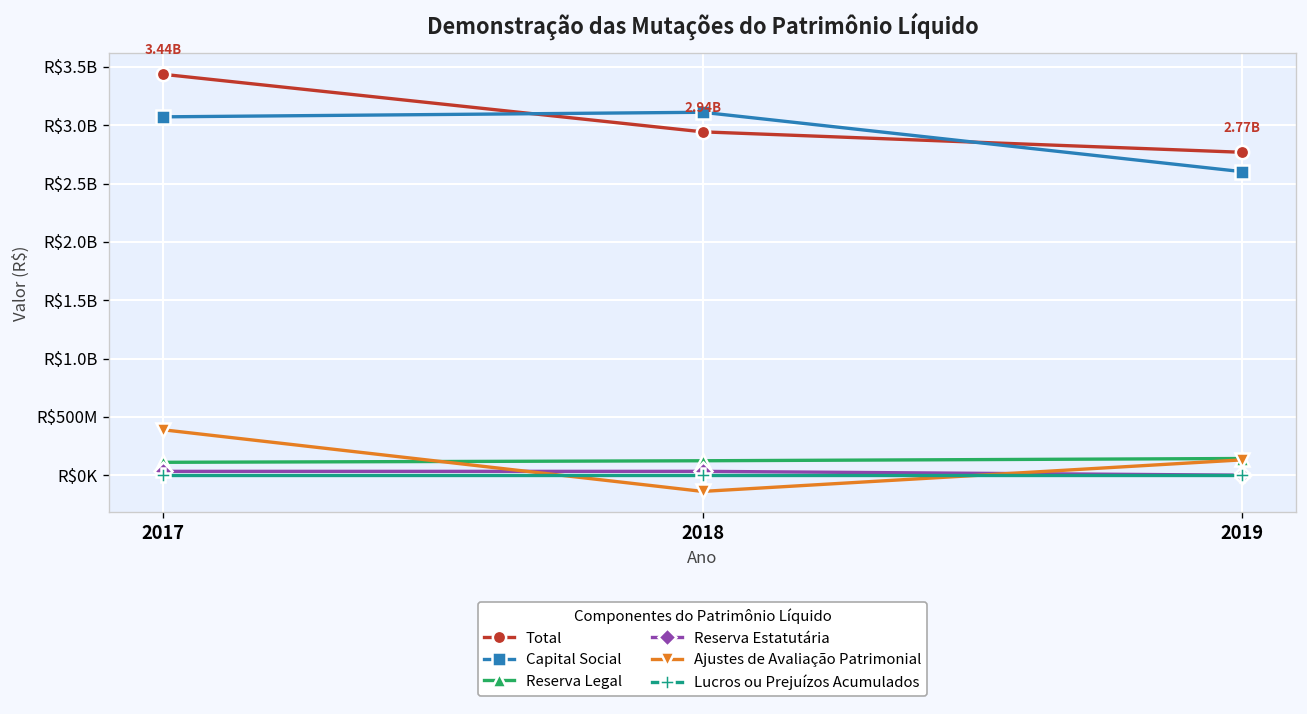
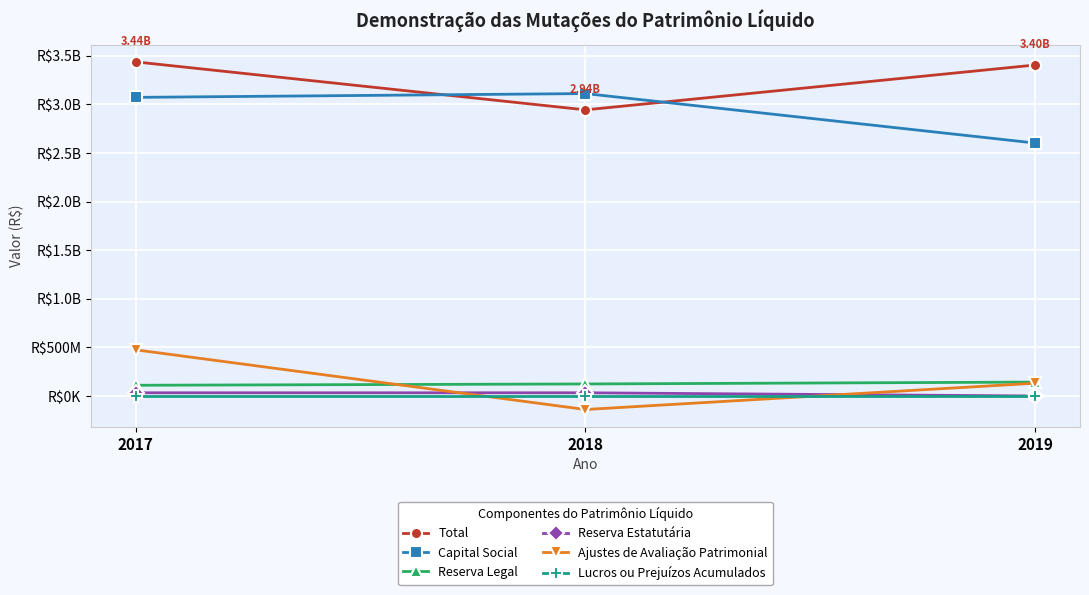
  {
    "Total": {
      "2017": "3.44B",
-     "2019": "2.77B"
+     "2019": "3.40B"
    },
    "Capital Social": {
      "2017": "R$3100000000",
      "2019": "R$2600000000"
    },
    "Reserva Estatutária": {
      "2017": "R$0",
      "2018": "R$0"
    },
    "Ajustes de Avaliação Patrimonial": {
-     "2017": "R$400000000",
+     "2017": "R$500000000",
      "2018": "R$-100000000"
    }
  }
